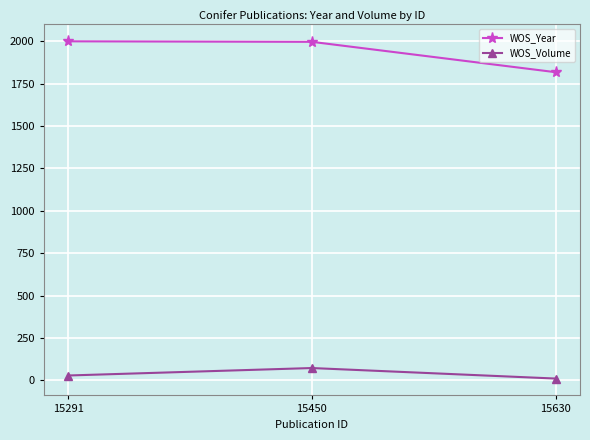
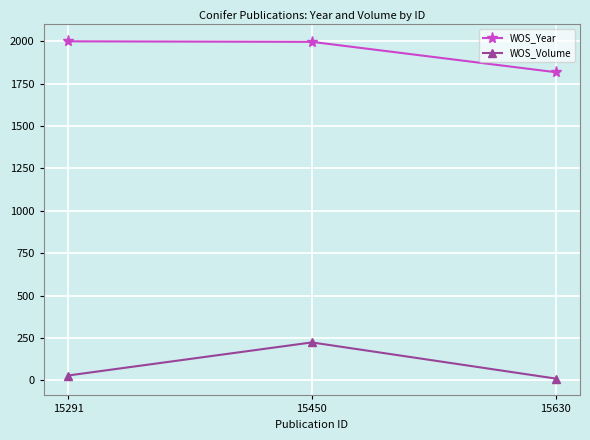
  {
    "WOS_Year": {
      "15291": 2000,
      "15450": 2000,
      "15630": 1820
    },
    "WOS_Volume": {
      "15291": 30,
-     "15450": 70,
+     "15450": 220,
      "15630": 10
    }
  }
